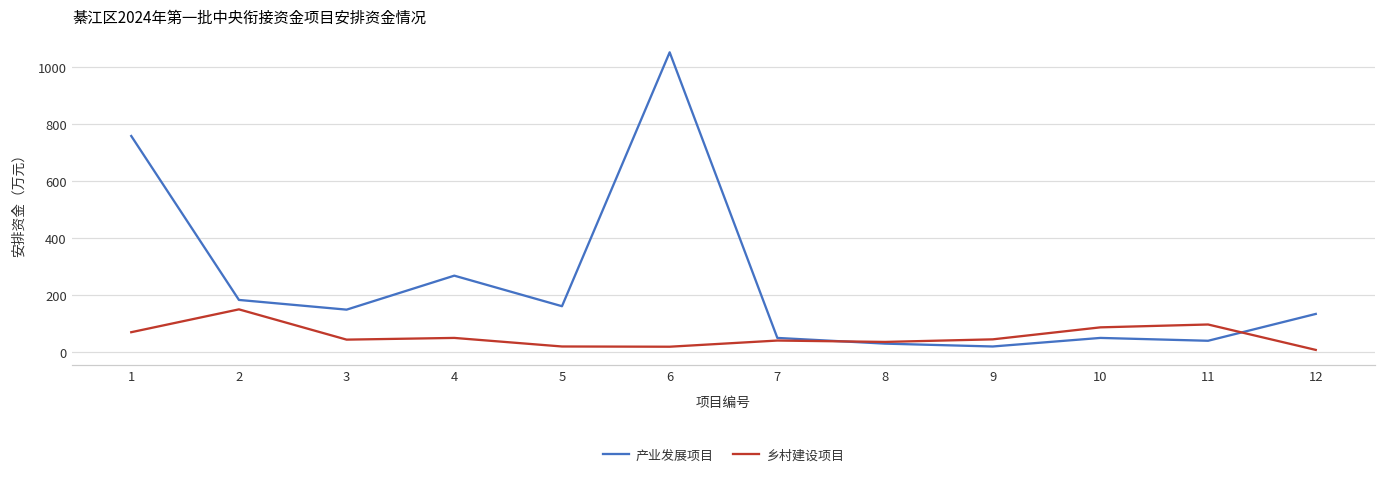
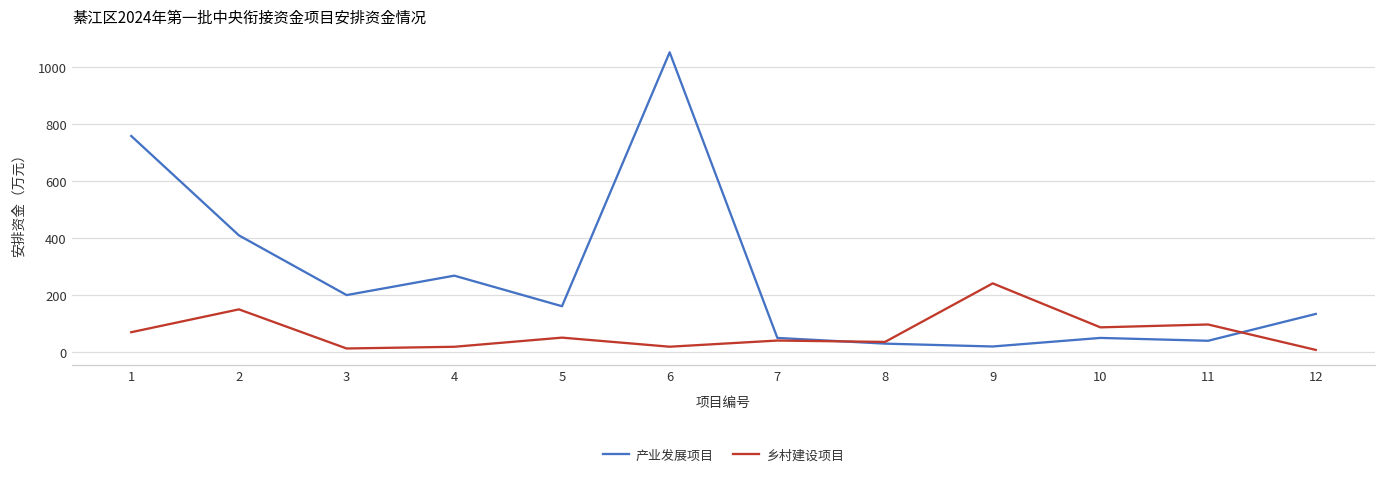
  {
    "产业发展项目": {
      "1": 760,
-     "2": 180,
-     "3": 150,
+     "2": 410,
+     "3": 200,
      "4": 270,
      "5": 160,
      "6": 1050,
      "9": 20,
      "10": 50,
      "11": 40,
      "12": 130
    },
    "乡村建设项目": {
      "1": 70,
      "2": 150,
-     "3": 40,
-     "4": 50,
-     "5": 20,
+     "3": 10,
+     "4": 20,
+     "5": 50,
      "6": 20,
-     "9": 50,
+     "9": 240,
      "10": 90,
      "11": 100,
      "12": 10
    }
  }
